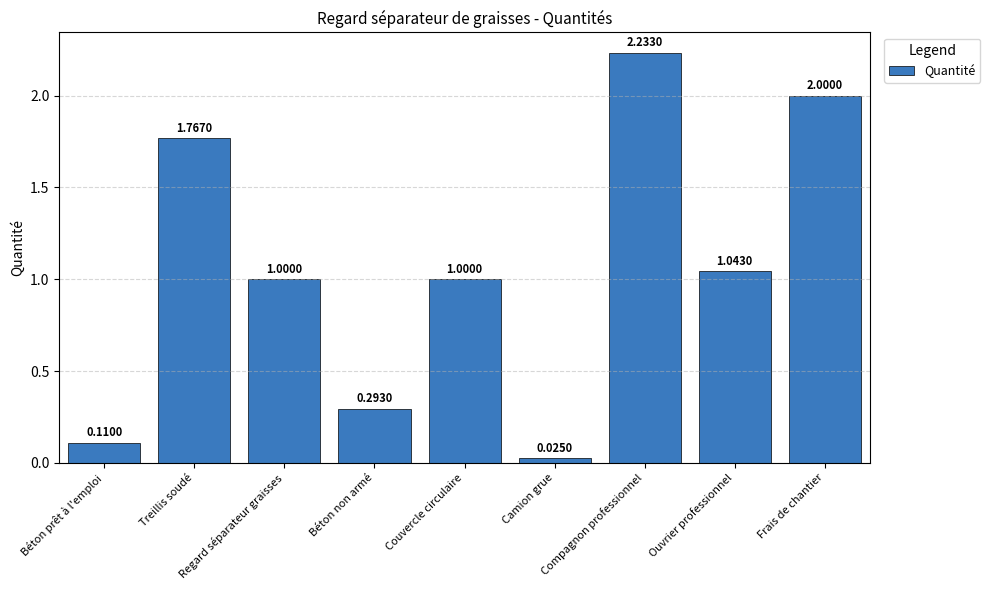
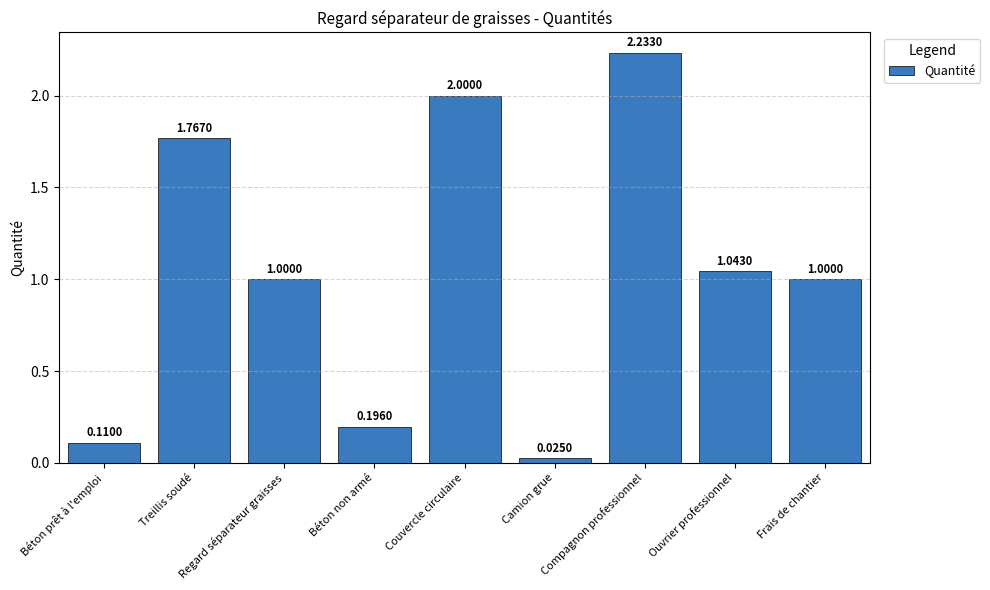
  {
    "Béton prêt à l'emploi": 0.1100,
    "Treillis soudé": 1.7670,
    "Regard séparateur graisses": 1.0000,
-   "Béton non armé": 0.2930,
-   "Couvercle circulaire": 1.0000,
+   "Béton non armé": 0.1960,
+   "Couvercle circulaire": 2.0000,
    "Camion grue": 0.0250,
    "Compagnon professionnel": 2.2330,
    "Ouvrier professionnel": 1.0430,
-   "Frais de chantier": 2.0000
+   "Frais de chantier": 1.0000
  }
